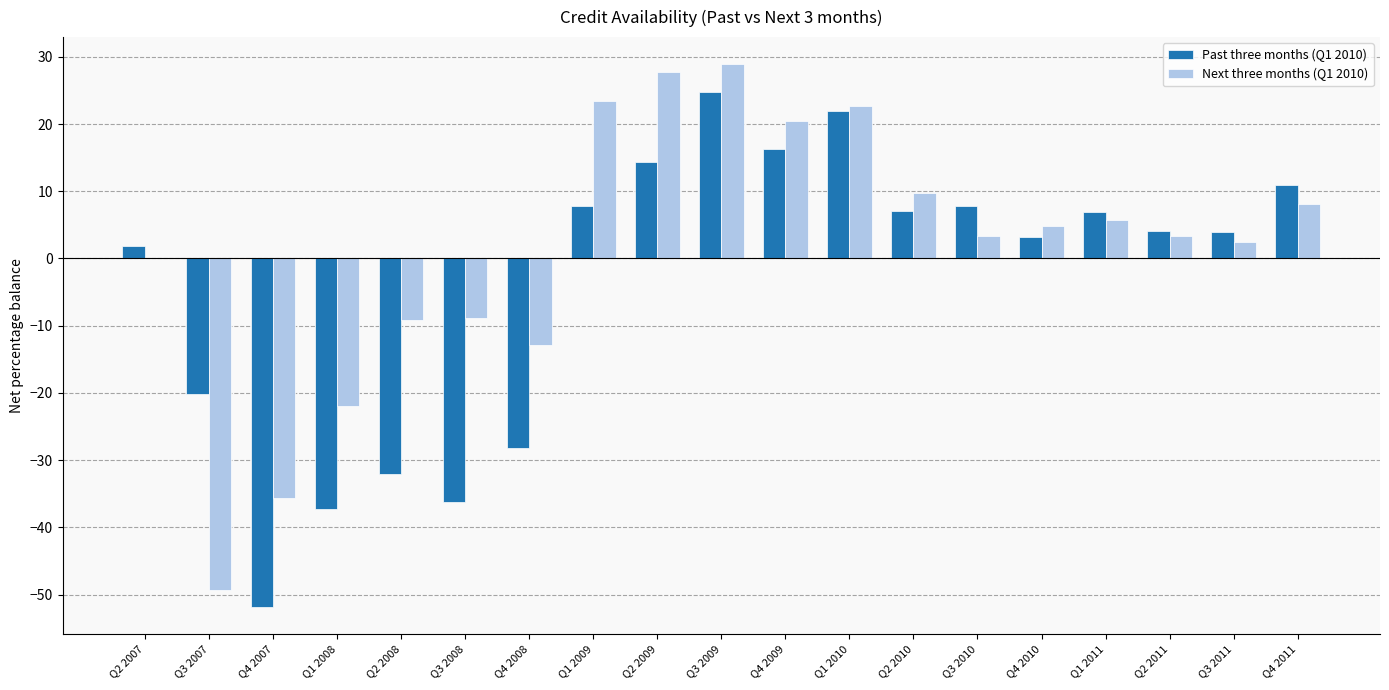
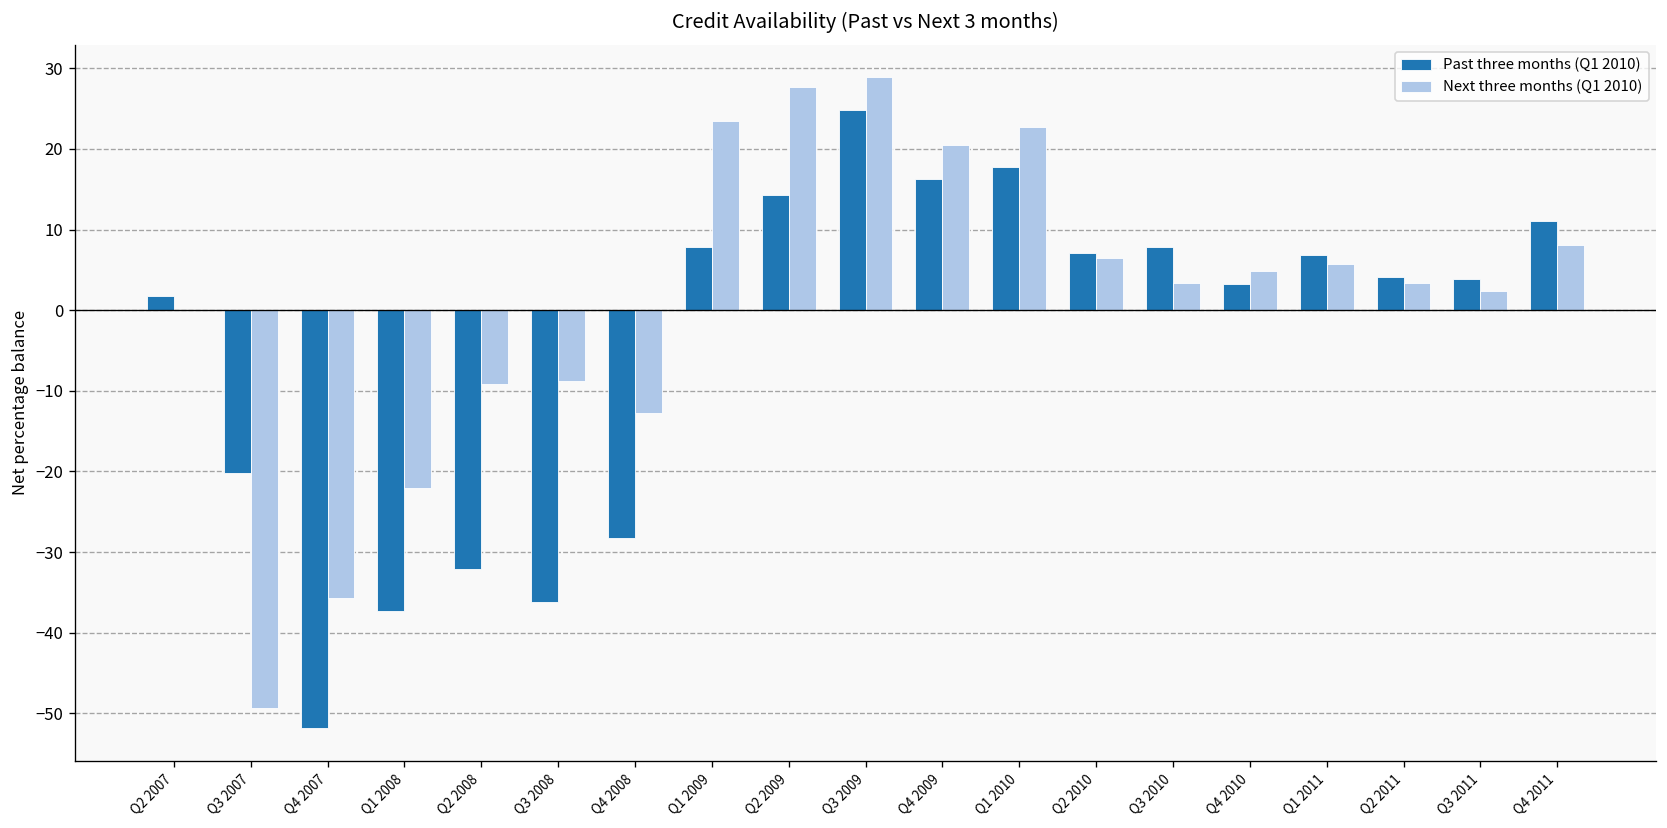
  {
    "Past three months (Q1 2010)": {
      "Q2 2007": 2,
      "Q3 2007": -20,
      "Q4 2007": -52,
      "Q1 2008": -37,
      "Q2 2008": -32,
      "Q3 2008": -36,
      "Q4 2008": -28,
      "Q1 2009": 8,
      "Q2 2009": 14,
      "Q3 2009": 25,
      "Q4 2009": 16,
-     "Q1 2010": 22,
+     "Q1 2010": 18,
      "Q2 2010": 7,
      "Q3 2010": 8,
      "Q4 2010": 3,
      "Q1 2011": 7,
      "Q2 2011": 4,
      "Q3 2011": 4,
      "Q4 2011": 11
    },
    "Next three months (Q1 2010)": {
      "Q2 2007": 0,
      "Q3 2007": -49,
      "Q4 2007": -36,
      "Q1 2008": -22,
      "Q2 2008": -9,
      "Q3 2008": -9,
      "Q4 2008": -13,
      "Q1 2009": 24,
      "Q2 2009": 28,
      "Q3 2009": 29,
      "Q4 2009": 21,
      "Q1 2010": 23,
-     "Q2 2010": 10,
+     "Q2 2010": 7,
      "Q3 2010": 3,
      "Q4 2010": 5,
      "Q1 2011": 6,
      "Q2 2011": 3,
      "Q3 2011": 2,
      "Q4 2011": 8
    }
  }
